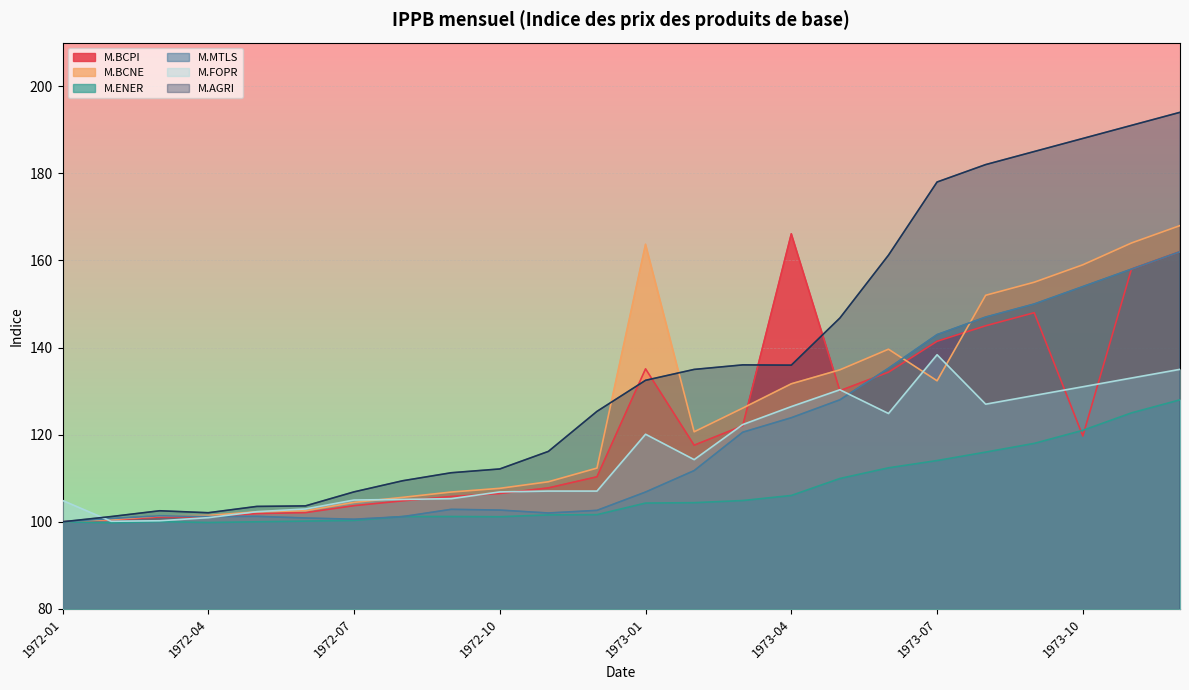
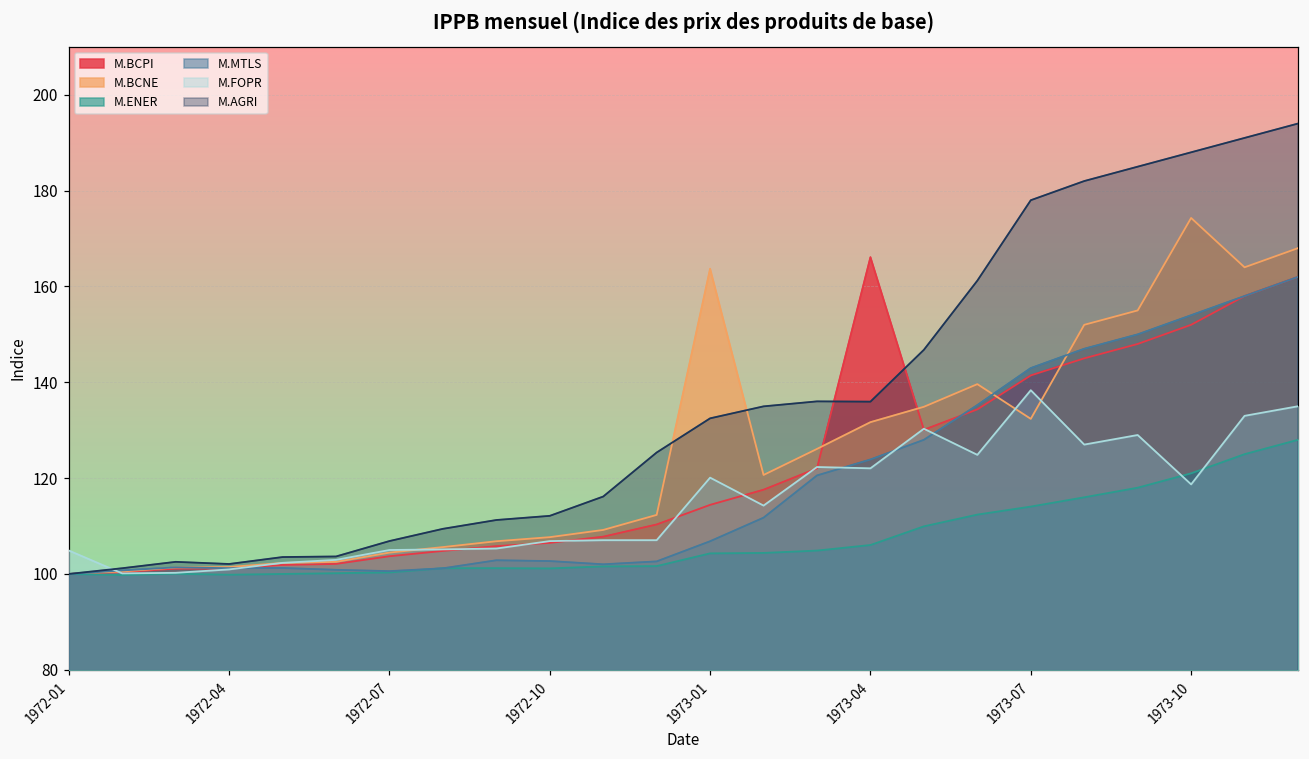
  {
    "M.BCPI": {
      "1972-07": 104,
-     "1973-01": 135,
+     "1973-01": 114,
      "1973-04": 166,
      "1973-07": 141,
-     "1973-10": 120
+     "1973-10": 152
    },
    "M.BCNE": {
      "1972-10": 108,
      "1973-01": 164,
      "1973-04": 132,
      "1973-07": 132,
-     "1973-10": 159
+     "1973-10": 174
    },
    "M.FOPR": {
      "1972-01": 105,
      "1973-01": 120,
-     "1973-04": 126,
+     "1973-04": 122,
      "1973-07": 138,
-     "1973-10": 131
+     "1973-10": 119
    }
  }
